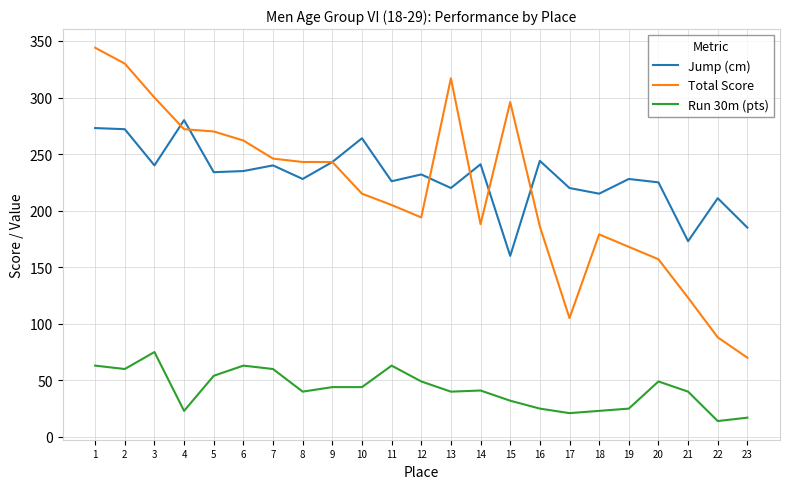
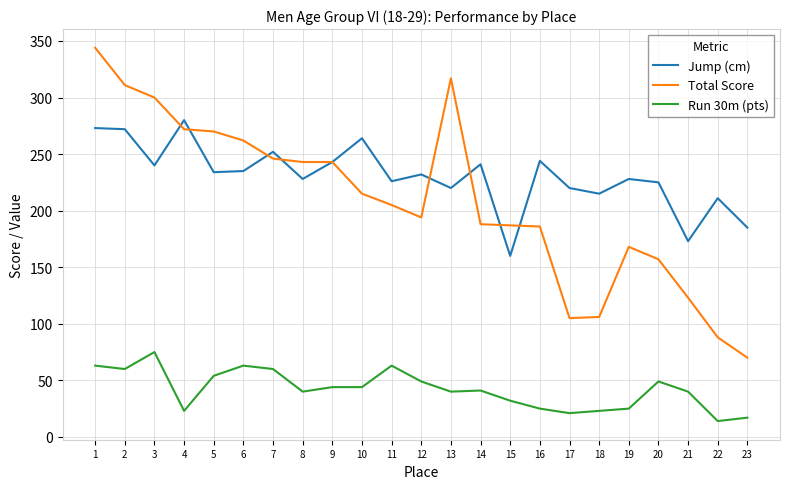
  {
    "Jump (cm)": {
      "1": 273,
      "2": 272,
      "3": 240,
      "4": 280,
      "5": 234,
      "6": 235,
-     "7": 240,
+     "7": 252,
      "8": 228,
      "10": 264,
      "11": 226,
      "12": 232,
      "13": 220,
      "14": 241,
      "15": 160,
      "16": 244,
      "17": 220,
      "18": 215,
      "19": 228,
      "20": 225,
      "21": 173,
      "22": 211,
      "23": 185
    },
    "Total Score": {
      "1": 344,
-     "2": 330,
+     "2": 311,
      "3": 300,
      "4": 272,
      "5": 270,
      "6": 262,
      "7": 246,
      "8": 243,
      "10": 215,
      "11": 205,
      "12": 194,
      "13": 317,
      "14": 188,
-     "15": 296,
+     "15": 187,
      "16": 186,
      "17": 105,
-     "18": 179,
+     "18": 106,
      "19": 168,
      "20": 157,
      "21": 123,
      "22": 88,
      "23": 70
    },
    "Run 30m (pts)": {
      "1": 63,
      "2": 60,
      "3": 75,
      "4": 23,
      "5": 54,
      "6": 63,
      "7": 60,
      "8": 40,
      "9": 44,
      "10": 44,
      "11": 63,
      "12": 49,
      "13": 40,
      "14": 41,
      "15": 32,
      "16": 25,
      "17": 21,
      "18": 23,
      "19": 25,
      "20": 49,
      "21": 40,
      "22": 14,
      "23": 17
    }
  }
